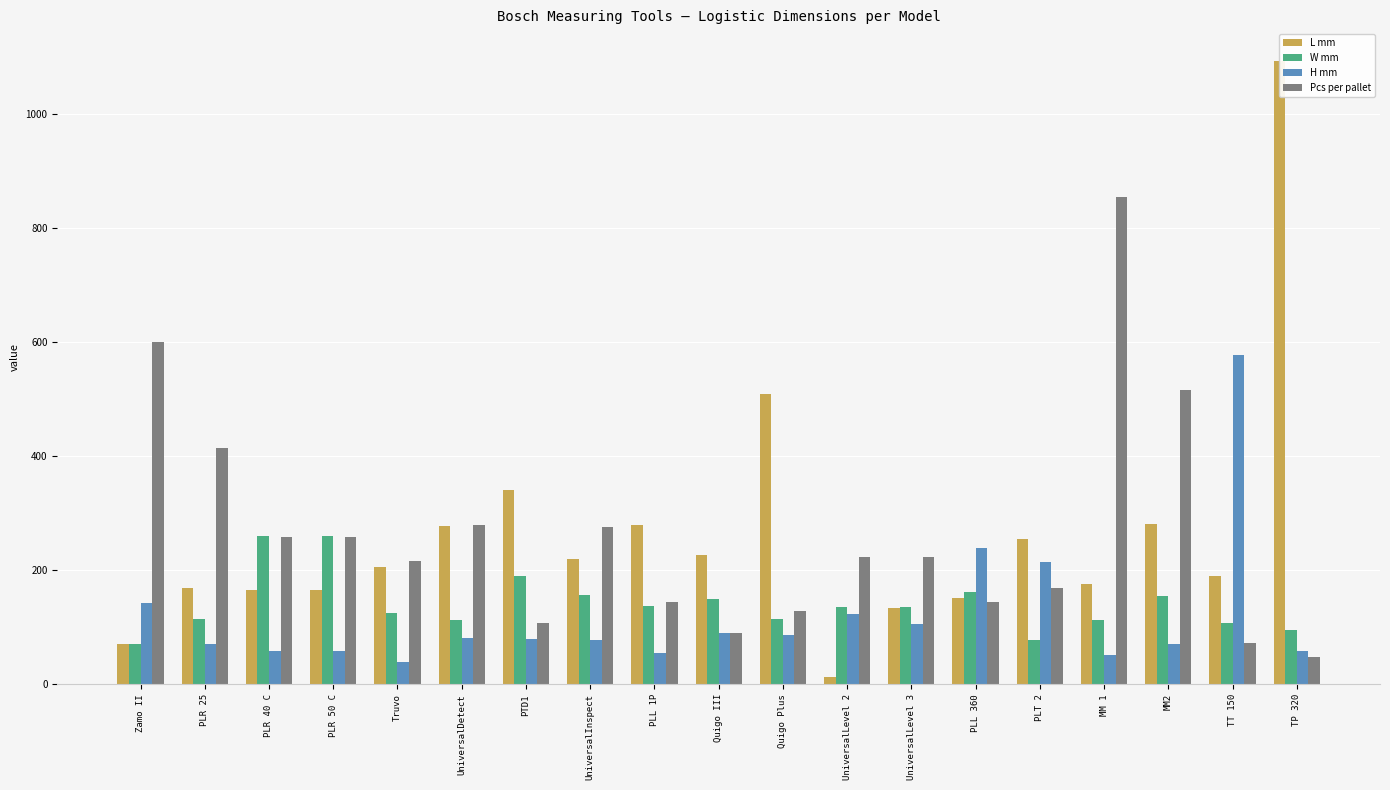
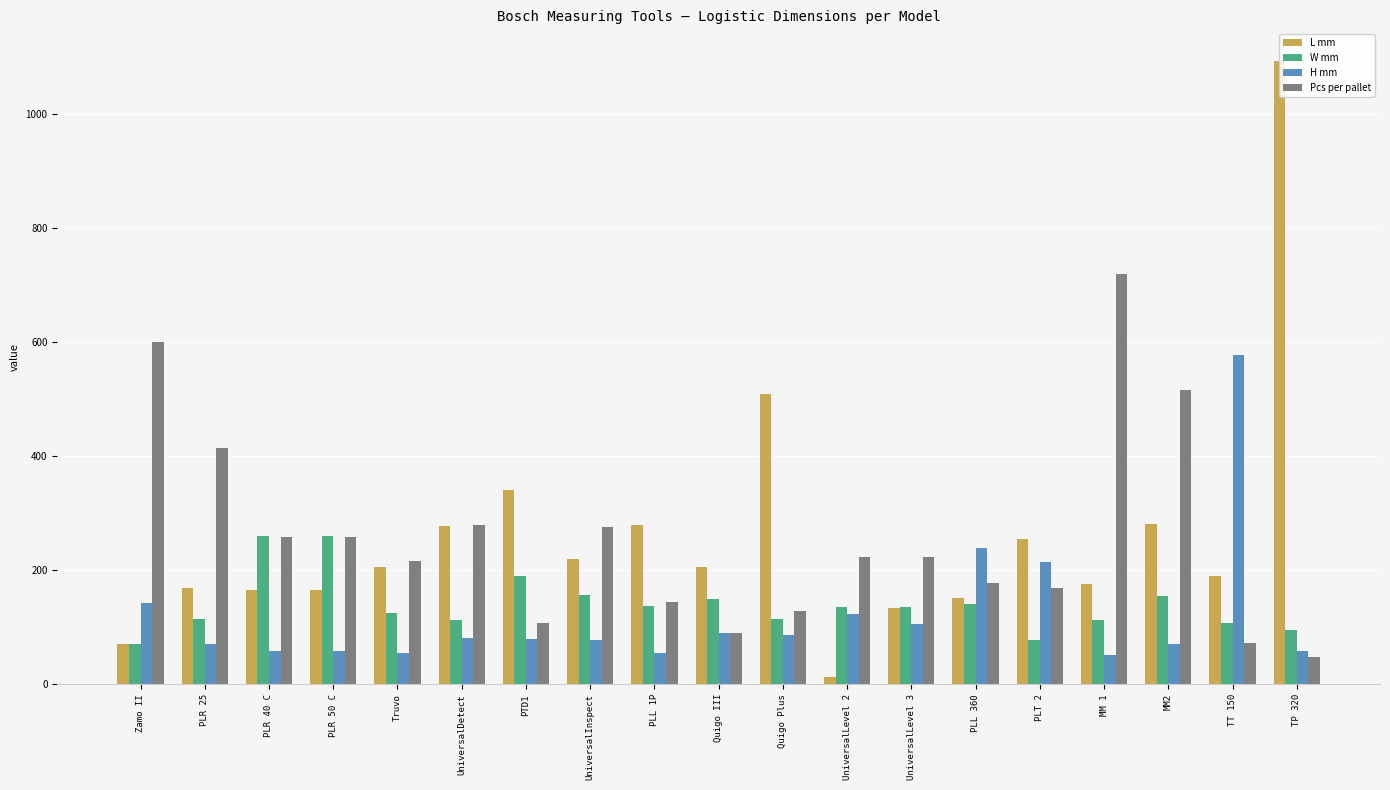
  {
    "L mm": {
      "Zamo II": 70,
      "PLR 25": 170,
      "PLR 40 C": 170,
      "PLR 50 C": 170,
      "Truvo": 210,
      "UniversalDetect": 280,
      "PTD1": 340,
      "UniversalInspect": 220,
      "PLL 1P": 280,
-     "Quigo III": 230,
+     "Quigo III": 210,
      "Quigo Plus": 510,
      "UniversalLevel 2": 10,
      "UniversalLevel 3": 130,
      "PLL 360": 150,
      "PLT 2": 260,
      "MM 1": 180,
      "MM2": 280,
      "TT 150": 190
    },
    "W mm": {
      "Zamo II": 70,
      "PLR 25": 120,
      "PLR 40 C": 260,
      "PLR 50 C": 260,
      "Truvo": 130,
      "UniversalDetect": 110,
      "PTD1": 190,
      "UniversalInspect": 160,
      "PLL 1P": 140,
      "Quigo III": 150,
      "Quigo Plus": 110,
      "UniversalLevel 2": 140,
      "UniversalLevel 3": 140,
-     "PLL 360": 160,
+     "PLL 360": 140,
      "PLT 2": 80,
      "MM 1": 110,
      "MM2": 150,
      "TT 150": 110,
      "TP 320": 100
    },
    "H mm": {
      "Zamo II": 140,
      "PLR 25": 70,
      "PLR 40 C": 60,
      "PLR 50 C": 60,
-     "Truvo": 40,
+     "Truvo": 60,
      "UniversalDetect": 80,
      "PTD1": 80,
      "UniversalInspect": 80,
      "PLL 1P": 60,
      "Quigo III": 90,
      "Quigo Plus": 90,
      "UniversalLevel 2": 120,
      "UniversalLevel 3": 110,
      "PLL 360": 240,
      "PLT 2": 220,
      "MM 1": 50,
      "MM2": 70,
      "TT 150": 580,
      "TP 320": 60
    },
    "Pcs per pallet": {
      "Zamo II": 600,
      "PLR 25": 410,
      "PLR 40 C": 260,
      "PLR 50 C": 260,
      "Truvo": 220,
      "UniversalDetect": 280,
      "PTD1": 110,
      "UniversalInspect": 280,
      "PLL 1P": 140,
      "Quigo III": 90,
      "Quigo Plus": 130,
      "UniversalLevel 2": 220,
      "UniversalLevel 3": 220,
-     "PLL 360": 140,
+     "PLL 360": 180,
      "PLT 2": 170,
-     "MM 1": 850,
+     "MM 1": 720,
      "MM2": 520,
      "TT 150": 70,
      "TP 320": 50
    }
  }
